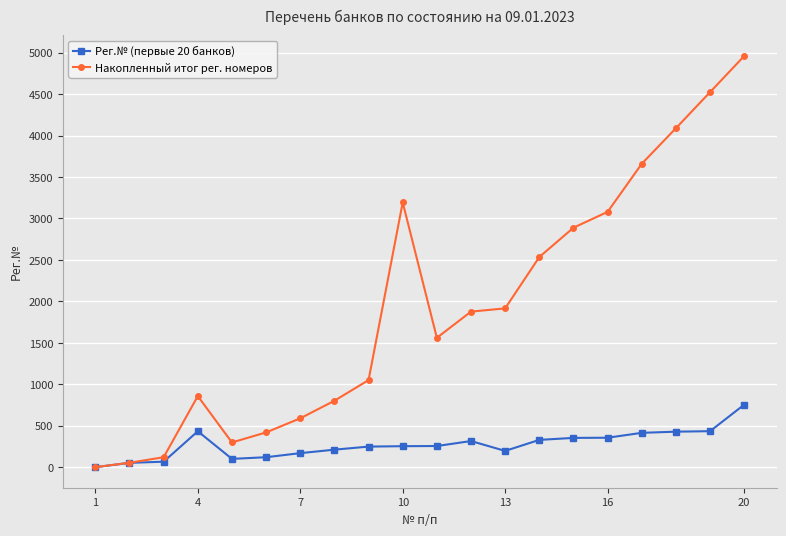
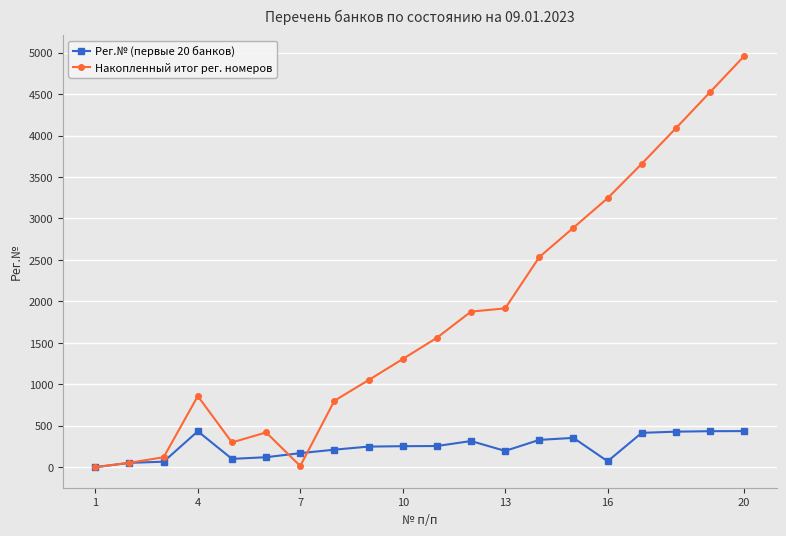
  {
    "Рег.№ (первые 20 банков)": {
      "4": 400,
      "7": 200,
      "10": 300,
      "13": 200,
-     "16": 400,
-     "20": 800
+     "16": 100,
+     "20": 400
    },
    "Накопленный итог рег. номеров": {
      "4": 900,
-     "7": 600,
-     "10": 3200,
+     "7": 0,
+     "10": 1300,
      "13": 1900,
-     "16": 3100,
+     "16": 3200,
      "20": 5000
    }
  }
